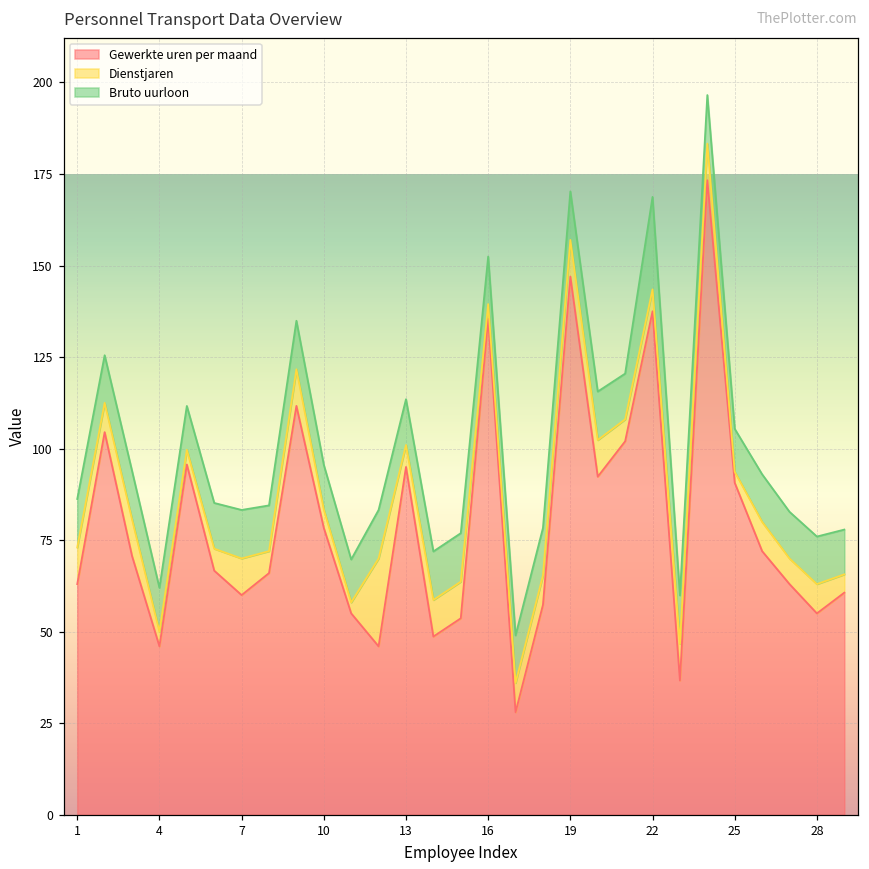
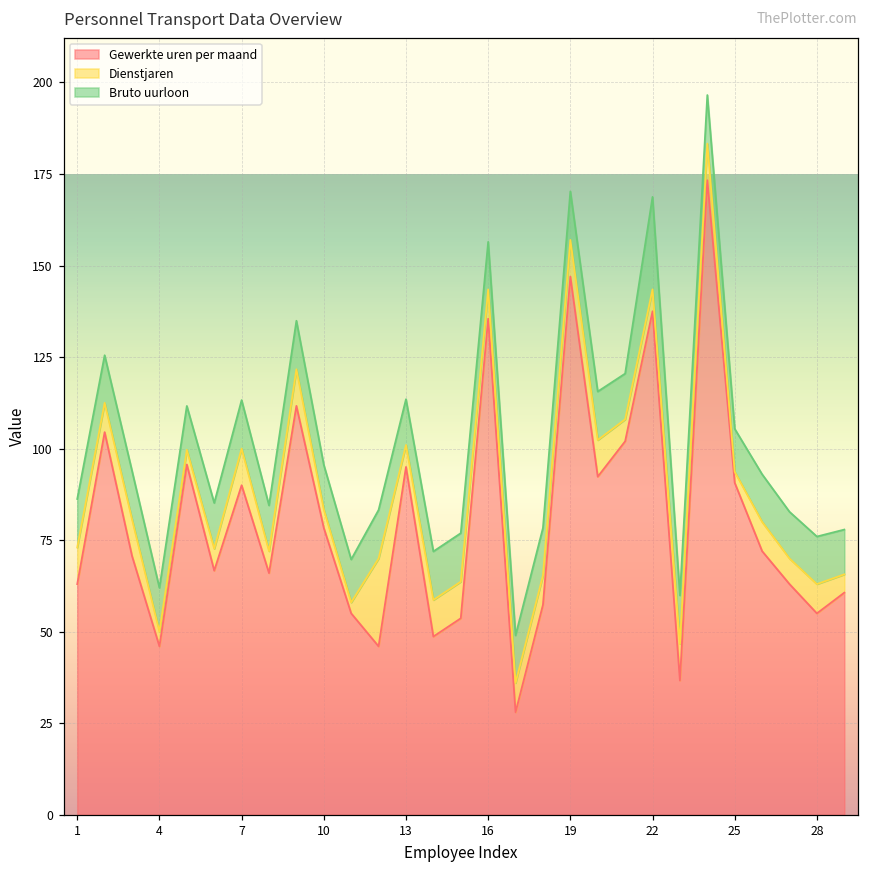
  {
    "Gewerkte uren per maand": {
      "1": 63,
      "4": 46,
-     "7": 60,
+     "7": 90,
      "10": 78,
      "13": 95,
      "16": 135,
      "19": 147,
      "22": 138,
      "25": 91,
      "28": 55
    },
    "Dienstjaren": {
      "1": 10,
      "4": 4,
      "7": 10,
      "10": 5,
      "13": 6,
-     "16": 4,
+     "16": 8,
      "19": 10,
      "22": 6,
      "25": 3,
      "28": 8
    },
    "Bruto uurloon": {
      "1": 13,
      "4": 12,
      "7": 13,
      "10": 12,
      "13": 12,
      "16": 13,
      "19": 13,
      "22": 25,
      "25": 12,
      "28": 13
    }
  }
